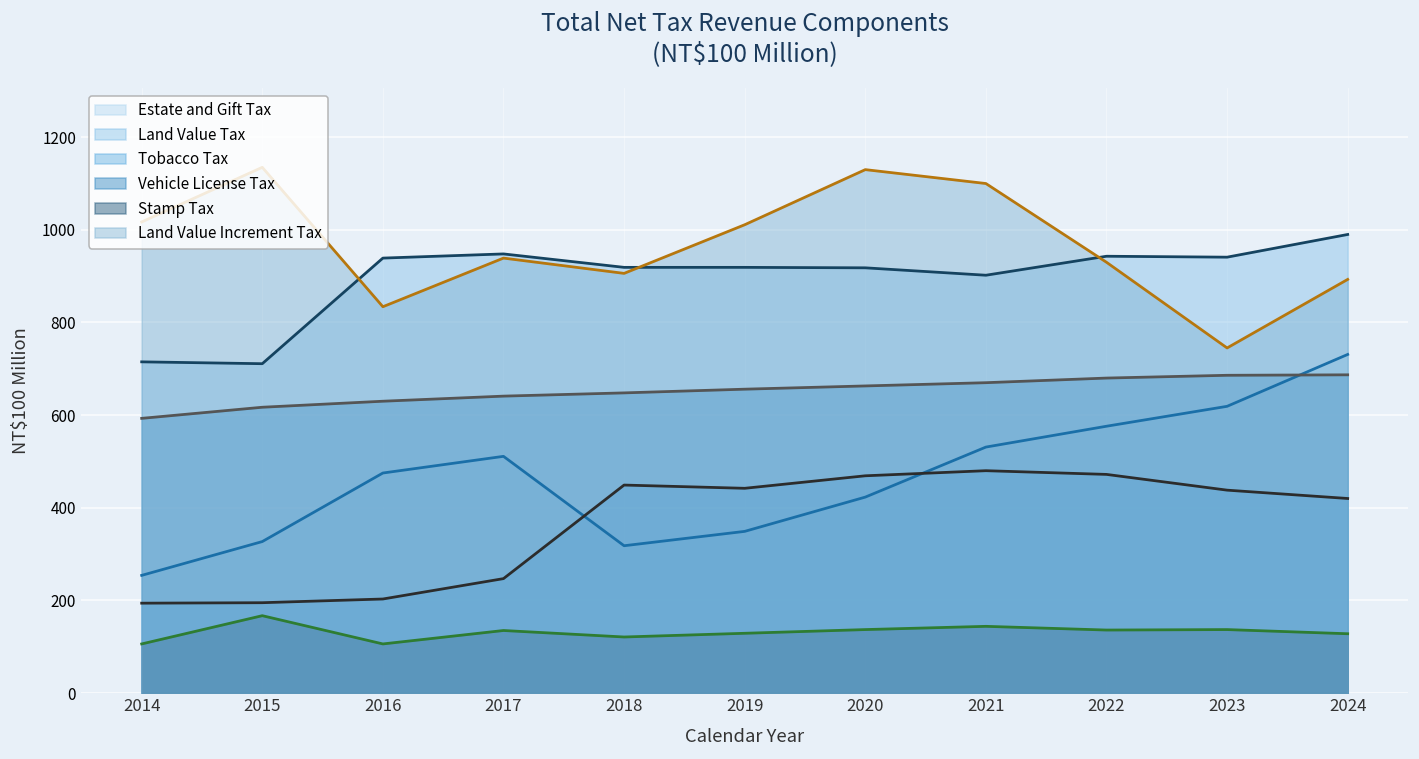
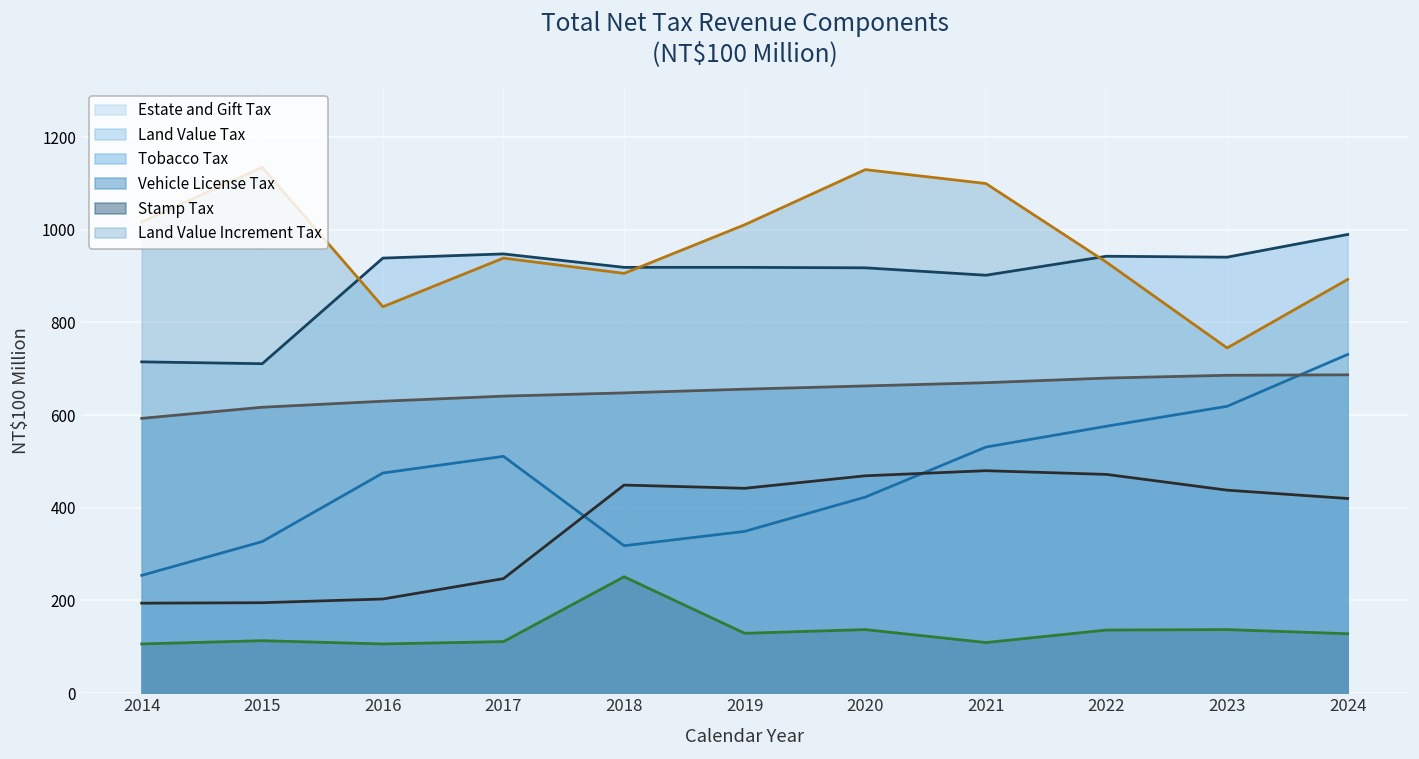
  {
    "Stamp Tax": {
      "2014": 110,
-     "2015": 170,
+     "2015": 110,
      "2016": 110,
-     "2017": 140,
-     "2018": 120,
+     "2017": 110,
+     "2018": 250,
      "2019": 130,
      "2020": 140,
-     "2021": 140,
+     "2021": 110,
      "2022": 140,
      "2023": 140,
      "2024": 130
    }
  }
